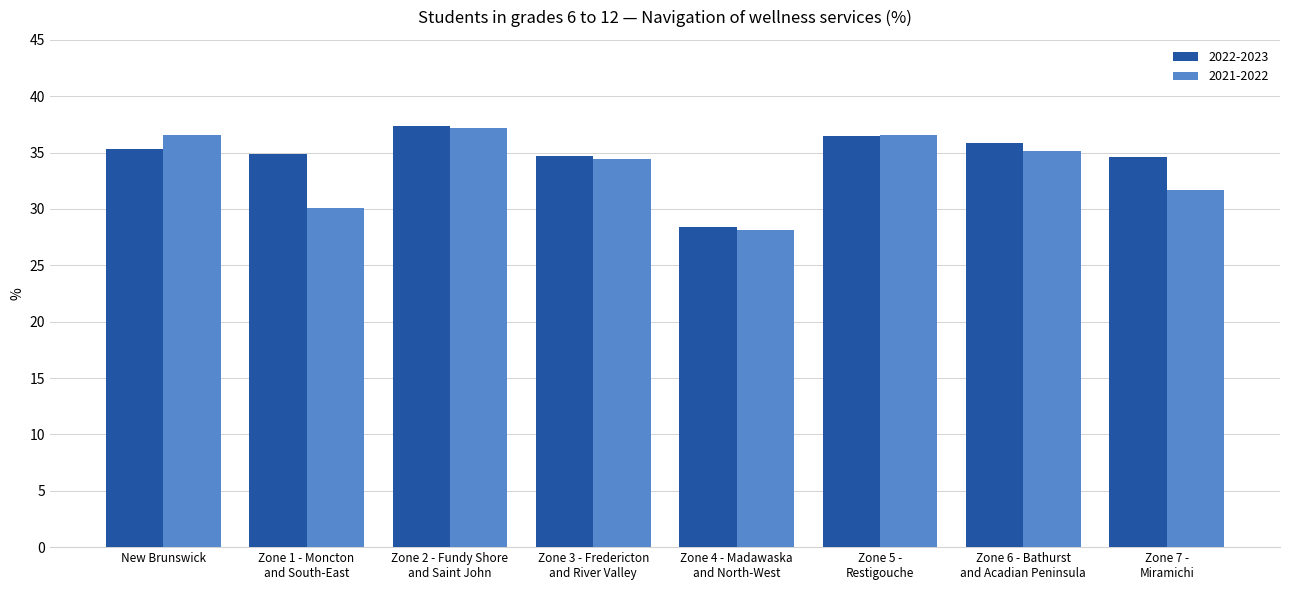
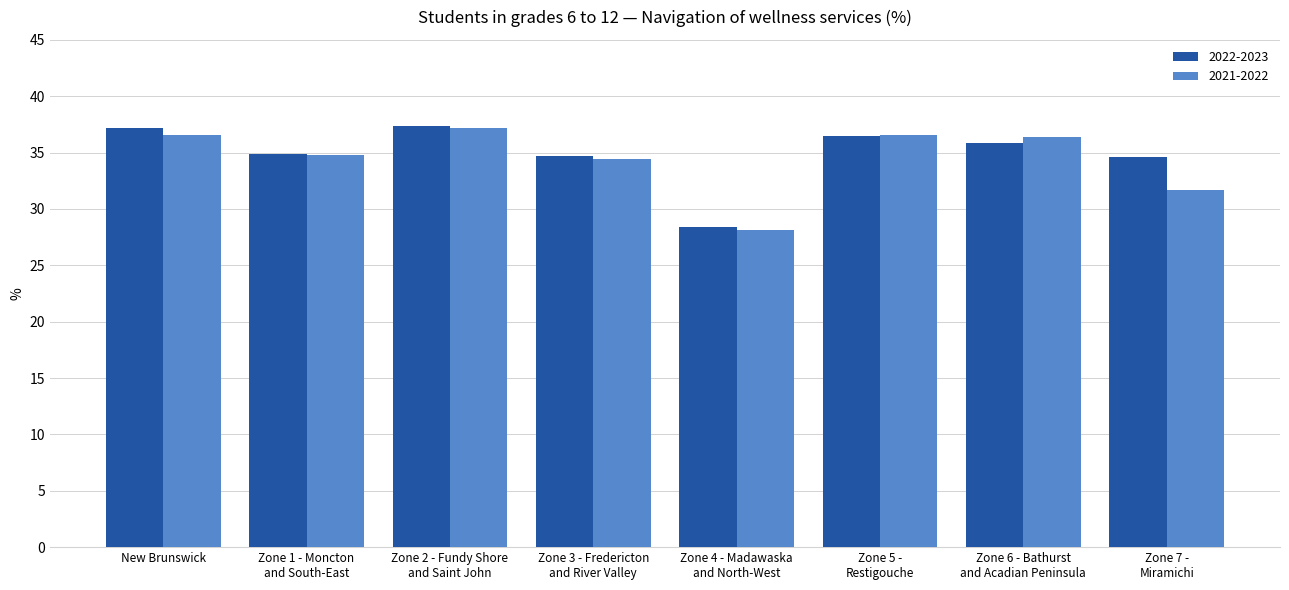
  {
    "2022-2023": {
-     "New Brunswick": 35.3,
+     "New Brunswick": 37.2,
      "Zone 1 - Moncton and South-East": 34.9,
      "Zone 2 - Fundy Shore and Saint John": 37.3,
      "Zone 3 - Fredericton and River Valley": 34.7,
      "Zone 4 - Madawaska and North-West": 28.4,
      "Zone 5 - Restigouche": 36.5,
      "Zone 6 - Bathurst and Acadian Peninsula": 35.8,
      "Zone 7 - Miramichi": 34.6
    },
    "2021-2022": {
      "New Brunswick": 36.6,
-     "Zone 1 - Moncton and South-East": 30.1,
+     "Zone 1 - Moncton and South-East": 34.8,
      "Zone 2 - Fundy Shore and Saint John": 37.2,
      "Zone 3 - Fredericton and River Valley": 34.4,
      "Zone 4 - Madawaska and North-West": 28.1,
      "Zone 5 - Restigouche": 36.6,
-     "Zone 6 - Bathurst and Acadian Peninsula": 35.1,
+     "Zone 6 - Bathurst and Acadian Peninsula": 36.4,
      "Zone 7 - Miramichi": 31.7
    }
  }
